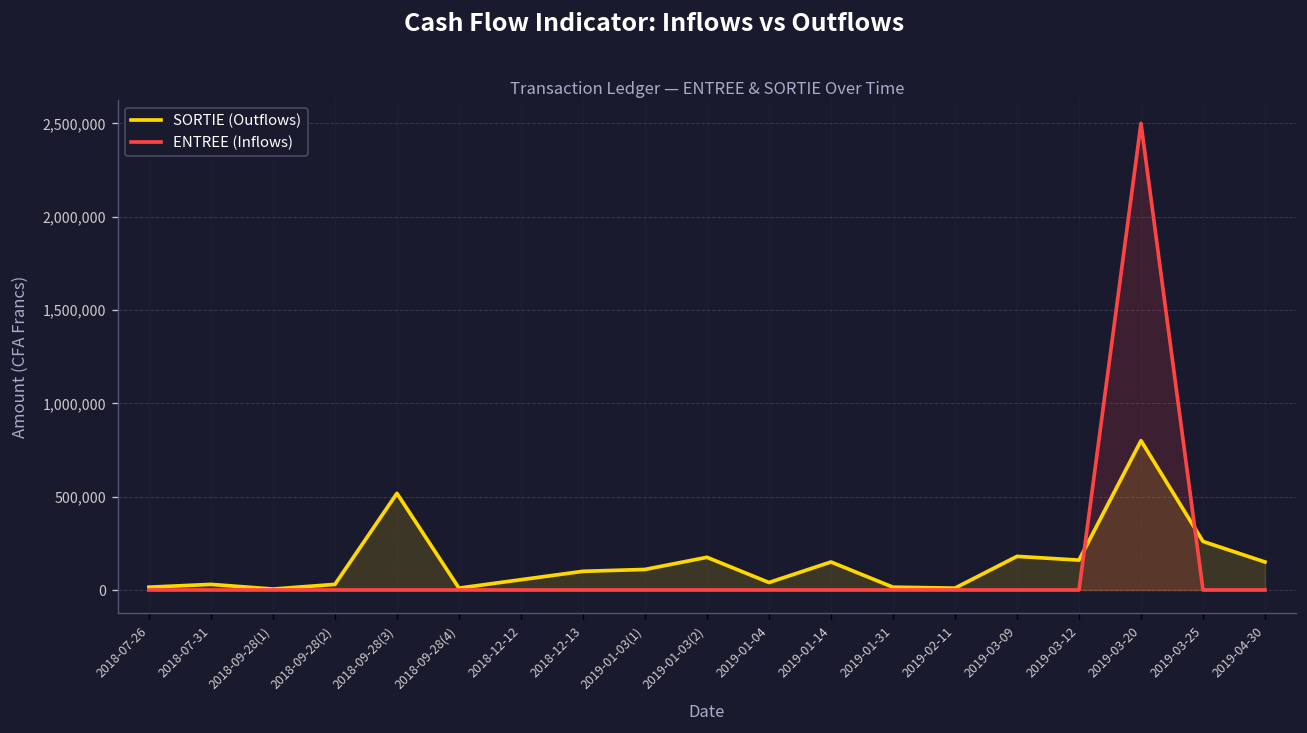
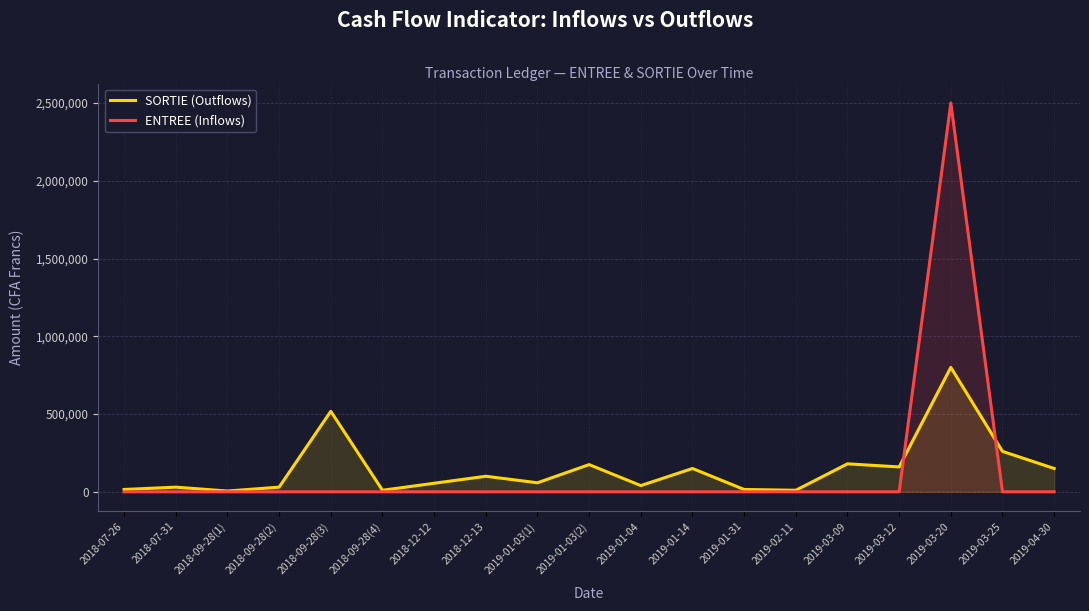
  {
    "SORTIE (Outflows)": {
      "2018-07-31": "30,000",
      "2018-09-28(2)": "30,000",
      "2018-09-28(3)": "520,000",
      "2018-12-12": "60,000",
      "2018-12-13": "100,000",
-     "2019-01-03(1)": "110,000",
+     "2019-01-03(1)": "60,000",
      "2019-01-03(2)": "180,000",
      "2019-01-04": "40,000",
      "2019-01-14": "150,000",
      "2019-03-09": "180,000",
      "2019-03-12": "160,000",
      "2019-03-20": "800,000",
      "2019-03-25": "260,000",
      "2019-04-30": "150,000"
    },
    "ENTREE (Inflows)": {
      "2018-07-31": "0",
      "2018-09-28(2)": "0",
      "2018-09-28(3)": "0",
      "2018-12-12": "0",
      "2018-12-13": "0",
      "2019-01-03(1)": "0",
      "2019-01-03(2)": "0",
      "2019-01-04": "0",
      "2019-01-14": "0",
      "2019-03-09": "0",
      "2019-03-12": "0",
      "2019-03-20": "2,500,000",
      "2019-03-25": "0",
      "2019-04-30": "0"
    }
  }
